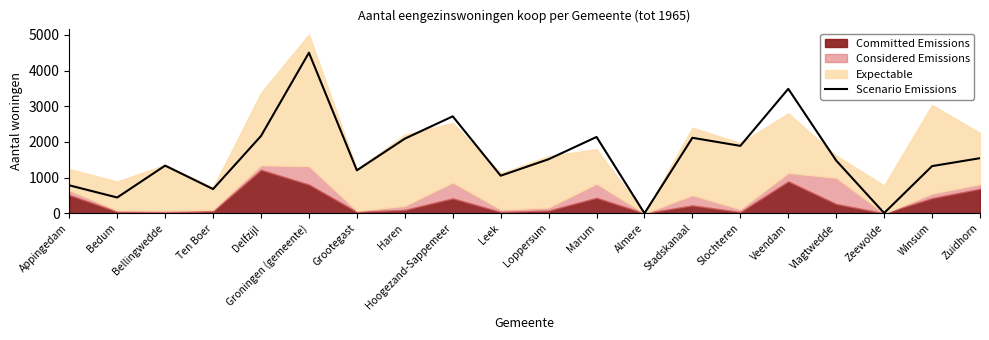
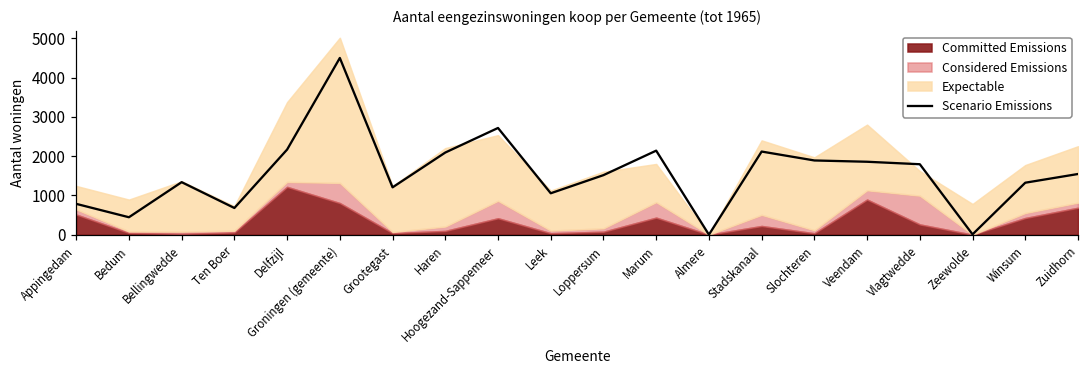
  {
    "Scenario Emissions": {
      "Appingedam": 800,
      "Bedum": 400,
      "Delfzijl": 2200,
      "Groningen (gemeente)": 4500,
      "Haren": 2100,
      "Hoogezand-Sappemeer": 2700,
      "Loppersum": 1500,
      "Marum": 2100,
      "Stadskanaal": 2100,
      "Slochteren": 1900,
-     "Veendam": 3500,
-     "Vlagtwedde": 1500,
+     "Veendam": 1900,
+     "Vlagtwedde": 1800,
      "Winsum": 1300,
      "Zuidhorn": 1500
    },
    "Committed Emissions": {
      "Appingedam": 500,
      "Delfzijl": 1200,
      "Groningen (gemeente)": 800,
      "Haren": 100,
      "Hoogezand-Sappemeer": 400,
      "Loppersum": 100,
      "Marum": 400,
      "Stadskanaal": 200,
      "Veendam": 900,
      "Vlagtwedde": 300,
      "Winsum": 400,
      "Zuidhorn": 700
    },
    "Considered Emissions": {
      "Appingedam": 100,
      "Delfzijl": 100,
      "Groningen (gemeente)": 500,
      "Haren": 100,
      "Hoogezand-Sappemeer": 400,
      "Loppersum": 100,
      "Marum": 400,
      "Stadskanaal": 300,
      "Slochteren": 100,
      "Veendam": 200,
      "Vlagtwedde": 700,
      "Winsum": 100,
      "Zuidhorn": 100
    },
    "Expectable": {
      "Appingedam": 600,
      "Bedum": 800,
      "Delfzijl": 2000,
      "Groningen (gemeente)": 3700,
      "Haren": 2000,
      "Hoogezand-Sappemeer": 1700,
      "Loppersum": 1400,
      "Marum": 1000,
      "Stadskanaal": 1900,
      "Slochteren": 1900,
      "Veendam": 1700,
      "Vlagtwedde": 600,
      "Zeewolde": 800,
-     "Winsum": 2500,
+     "Winsum": 1200,
      "Zuidhorn": 1400
    }
  }
